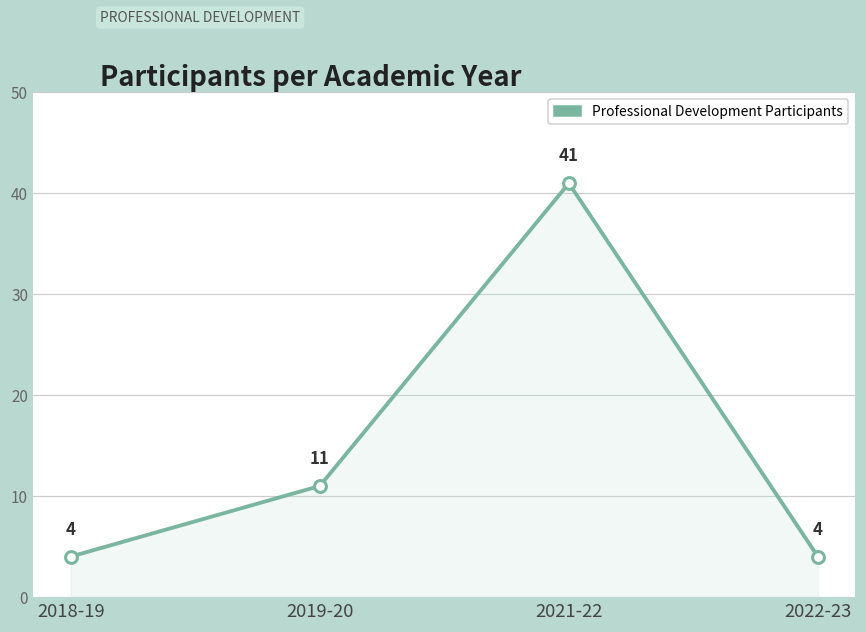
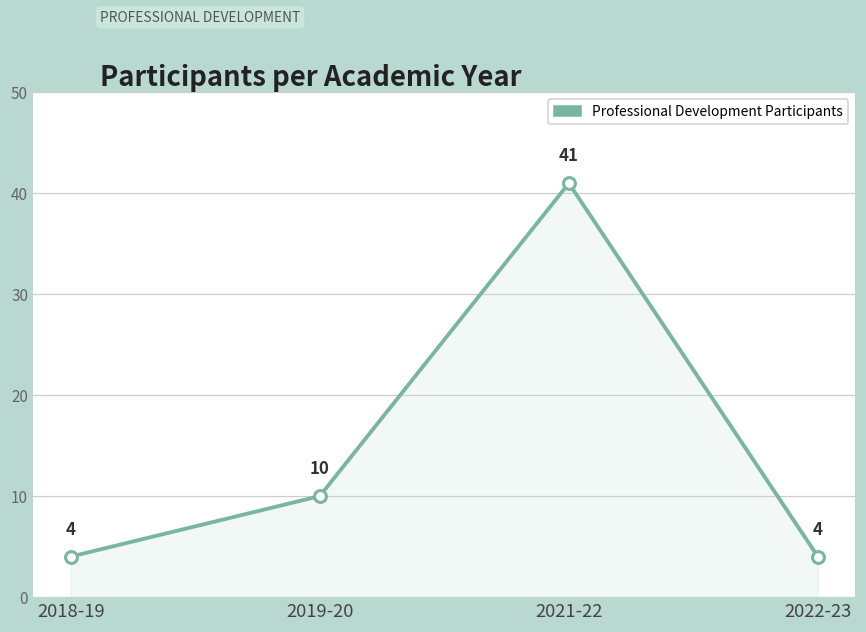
  {
    "2018-19": 4,
-   "2019-20": 11,
+   "2019-20": 10,
    "2021-22": 41,
    "2022-23": 4
  }
